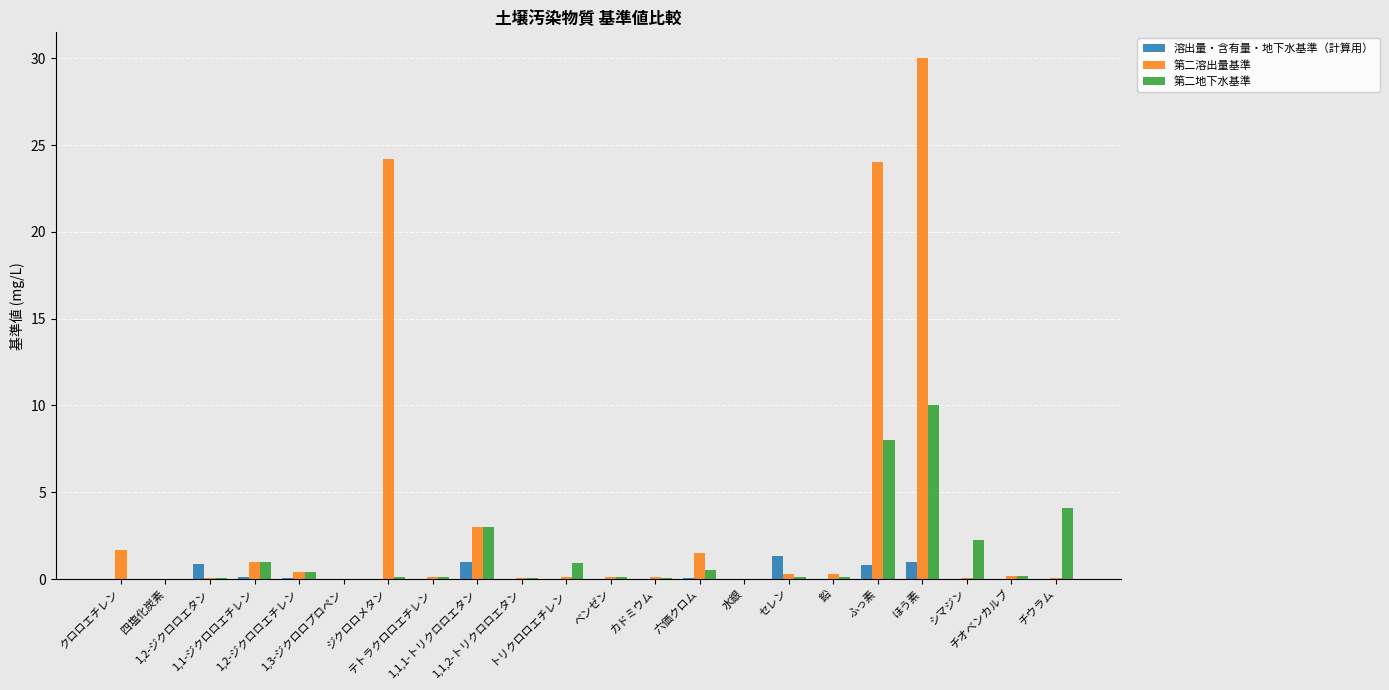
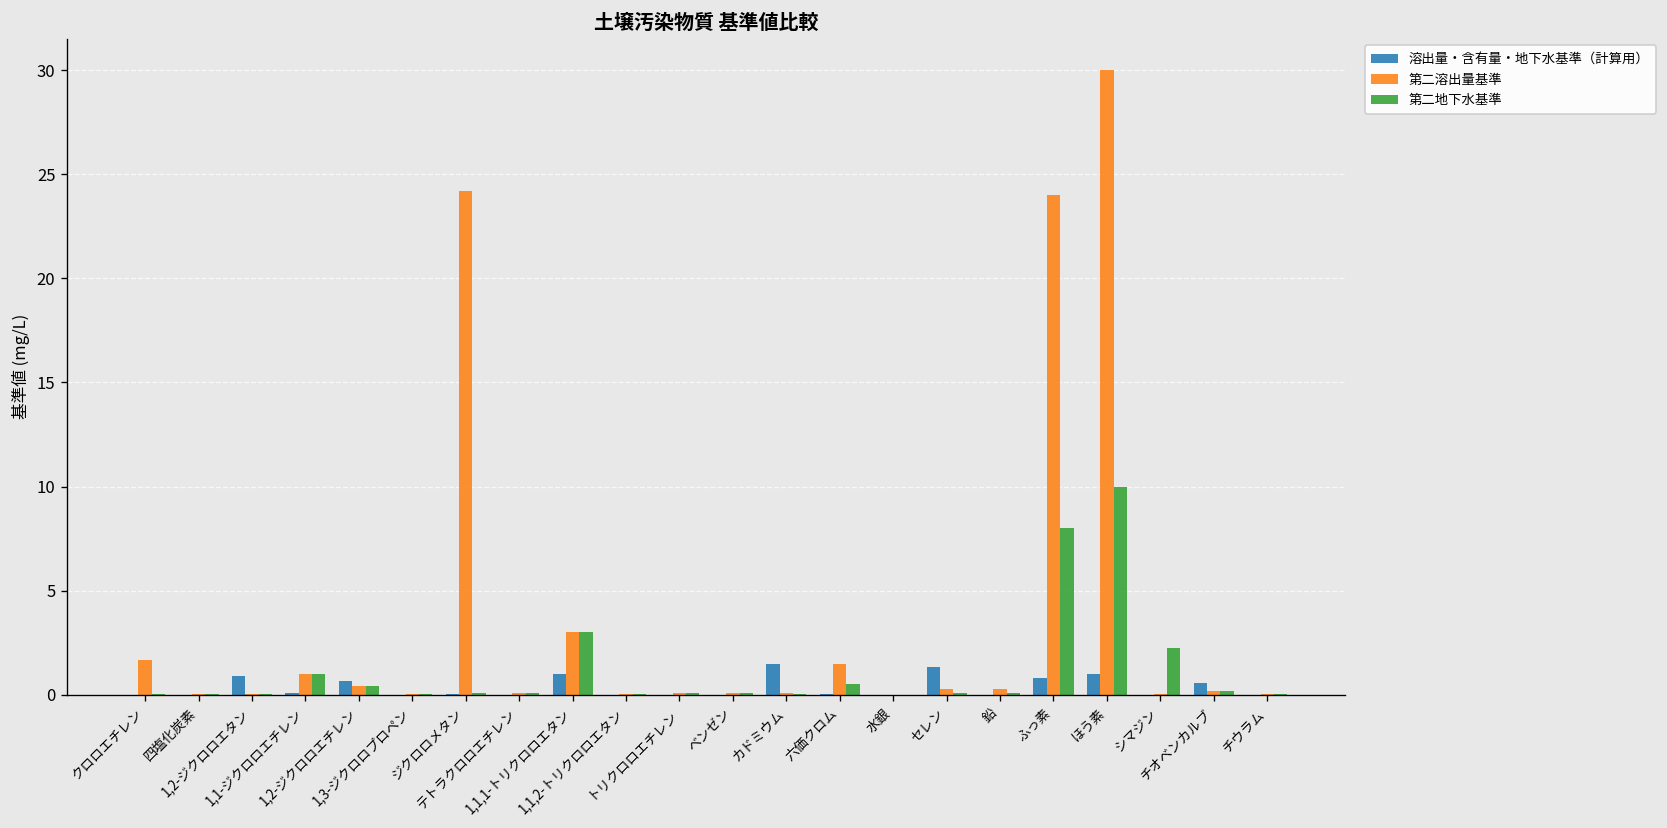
  {
    "溶出量・含有量・地下水基準（計算用）": {
      "1,2-ジクロロエタン": 0.9,
-     "1,2-ジクロロエチレン": 0.0,
+     "1,2-ジクロロエチレン": 0.7,
      "1,1,1-トリクロロエタン": 1.0,
-     "カドミウム": 0.0,
+     "カドミウム": 1.5,
      "セレン": 1.3,
      "ふっ素": 0.8,
      "ほう素": 1.0,
-     "チオベンカルブ": 0.0
+     "チオベンカルブ": 0.6
    },
    "第二溶出量基準": {
      "クロロエチレン": 1.7,
      "1,1-ジクロロエチレン": 1.0,
      "1,2-ジクロロエチレン": 0.4,
      "ジクロロメタン": 24.2,
      "1,1,1-トリクロロエタン": 3.0,
      "六価クロム": 1.5,
      "セレン": 0.3,
      "鉛": 0.3,
      "ふっ素": 24.0,
      "ほう素": 30.0,
      "チオベンカルブ": 0.2
    },
    "第二地下水基準": {
      "1,1-ジクロロエチレン": 1.0,
      "1,2-ジクロロエチレン": 0.4,
      "1,1,1-トリクロロエタン": 3.0,
-     "トリクロロエチレン": 0.9,
+     "トリクロロエチレン": 0.1,
      "六価クロム": 0.5,
      "ふっ素": 8.0,
      "ほう素": 10.0,
      "シマジン": 2.3,
      "チオベンカルブ": 0.2,
-     "チウラム": 4.1
+     "チウラム": 0.1
    }
  }
